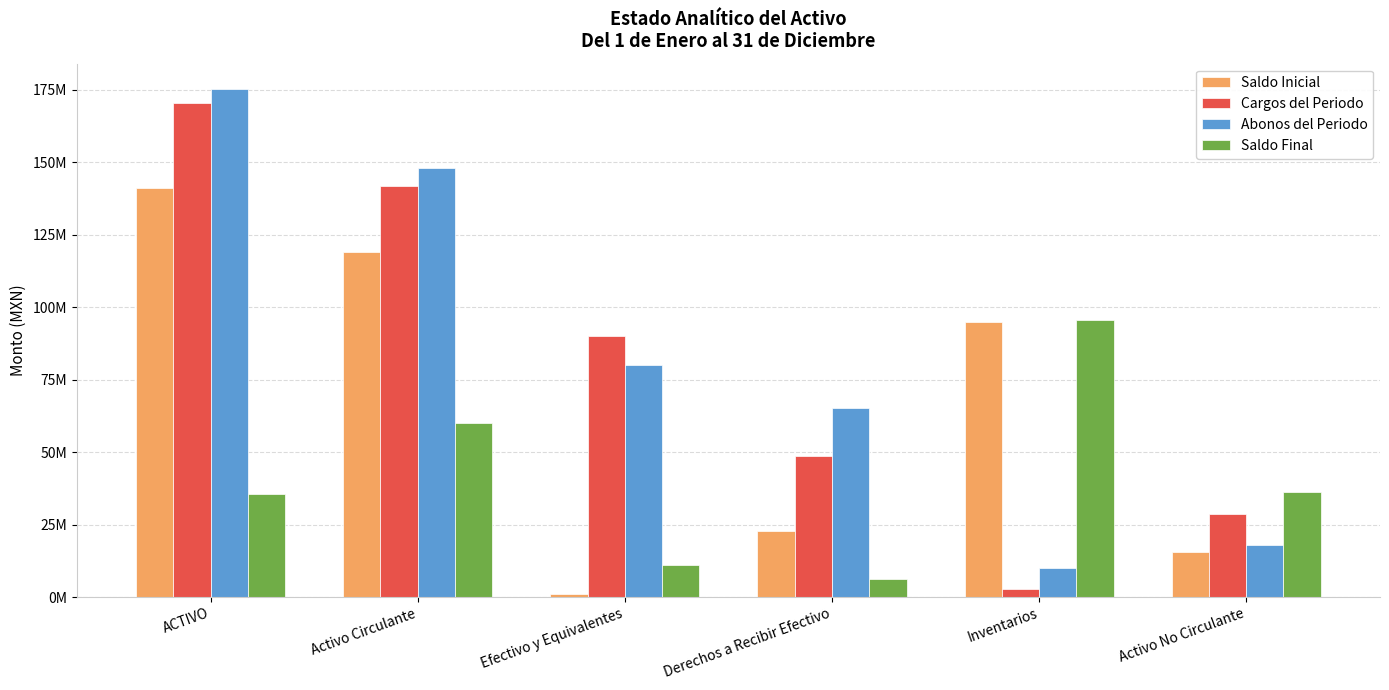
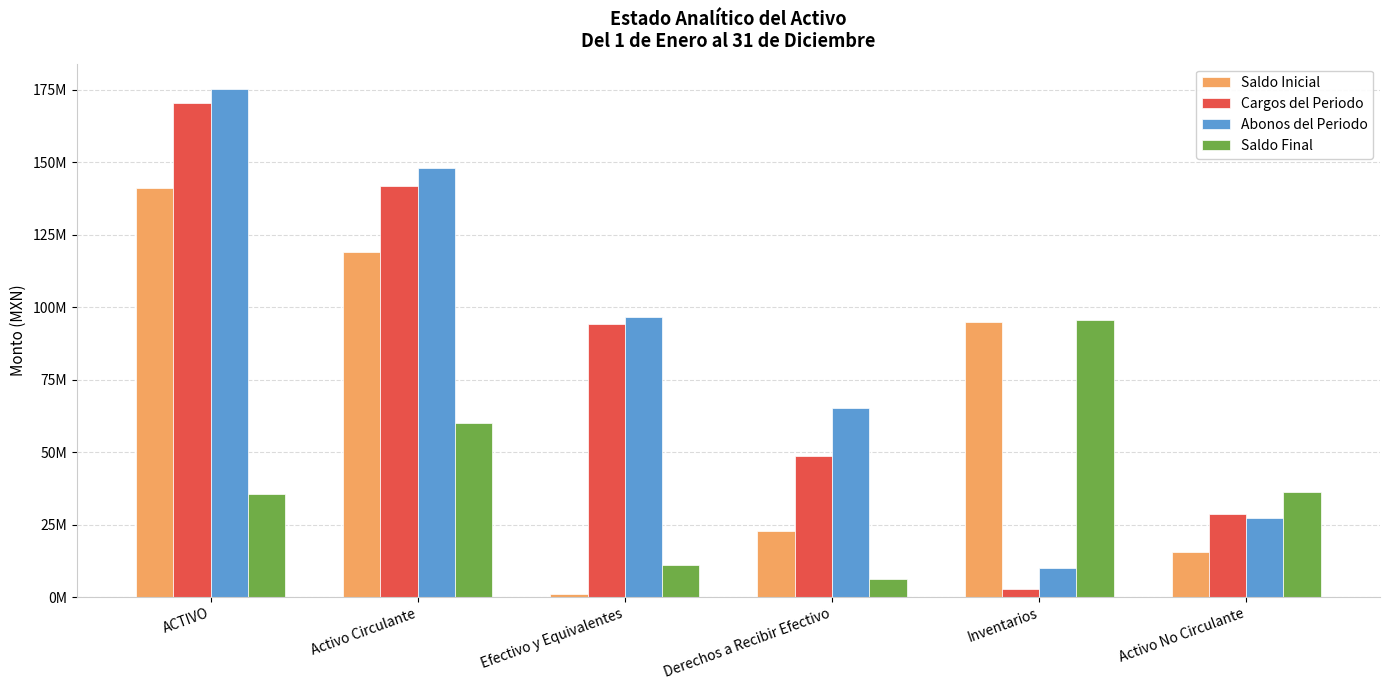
  {
    "Saldo Inicial": {
      "ACTIVO": 141000000,
      "Activo Circulante": 119000000,
      "Efectivo y Equivalentes": 1000000,
      "Derechos a Recibir Efectivo": 23000000,
      "Inventarios": 95000000,
      "Activo No Circulante": 15000000
    },
    "Cargos del Periodo": {
      "ACTIVO": 170000000,
      "Activo Circulante": 142000000,
-     "Efectivo y Equivalentes": 90000000,
+     "Efectivo y Equivalentes": 94000000,
      "Derechos a Recibir Efectivo": 49000000,
      "Inventarios": 3000000,
      "Activo No Circulante": 29000000
    },
    "Abonos del Periodo": {
      "ACTIVO": 175000000,
      "Activo Circulante": 148000000,
-     "Efectivo y Equivalentes": 80000000,
+     "Efectivo y Equivalentes": 96000000,
      "Derechos a Recibir Efectivo": 65000000,
      "Inventarios": 10000000,
-     "Activo No Circulante": 18000000
+     "Activo No Circulante": 27000000
    },
    "Saldo Final": {
      "ACTIVO": 36000000,
      "Activo Circulante": 60000000,
      "Efectivo y Equivalentes": 11000000,
      "Derechos a Recibir Efectivo": 6000000,
      "Inventarios": 96000000,
      "Activo No Circulante": 36000000
    }
  }
